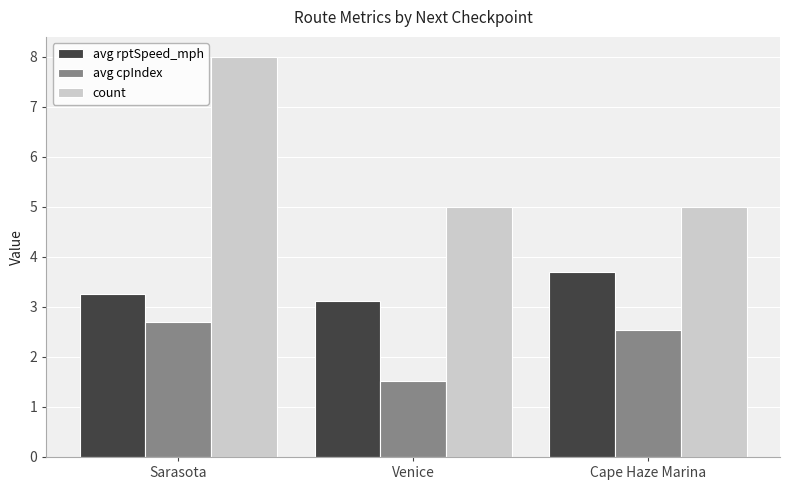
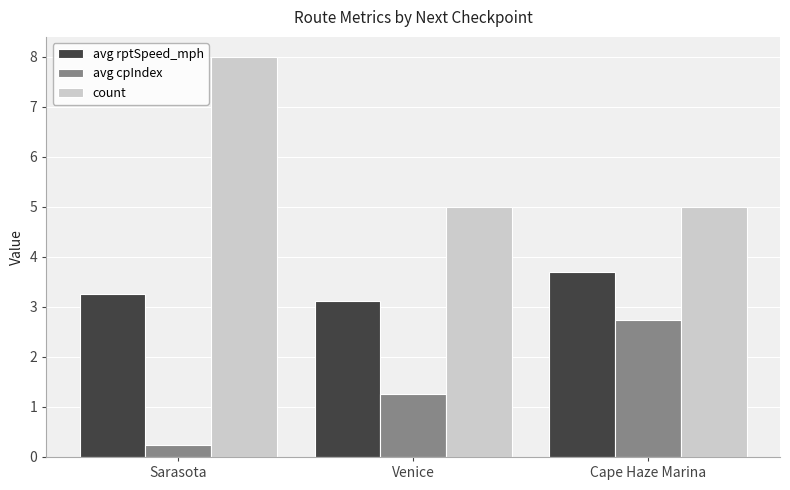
  {
    "avg rptSpeed_mph": {
      "Sarasota": 3.3,
      "Venice": 3.1,
      "Cape Haze Marina": 3.7
    },
    "avg cpIndex": {
-     "Sarasota": 2.7,
-     "Venice": 1.5,
-     "Cape Haze Marina": 2.5
+     "Sarasota": 0.2,
+     "Venice": 1.3,
+     "Cape Haze Marina": 2.7
    },
    "count": {
      "Sarasota": 8.0,
      "Venice": 5.0,
      "Cape Haze Marina": 5.0
    }
  }
